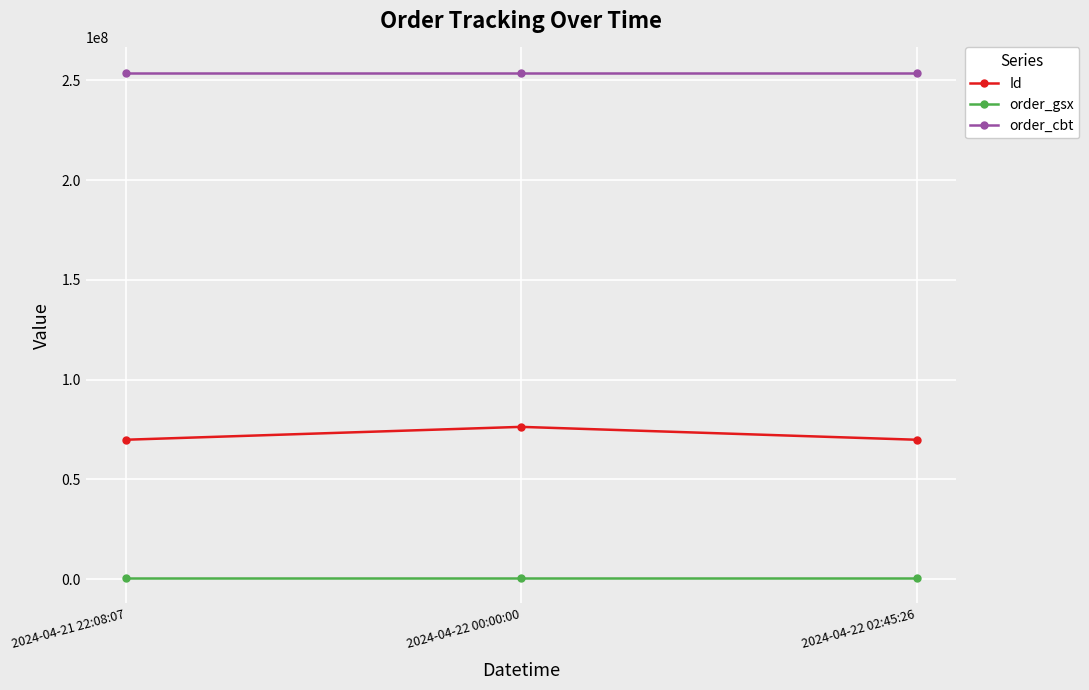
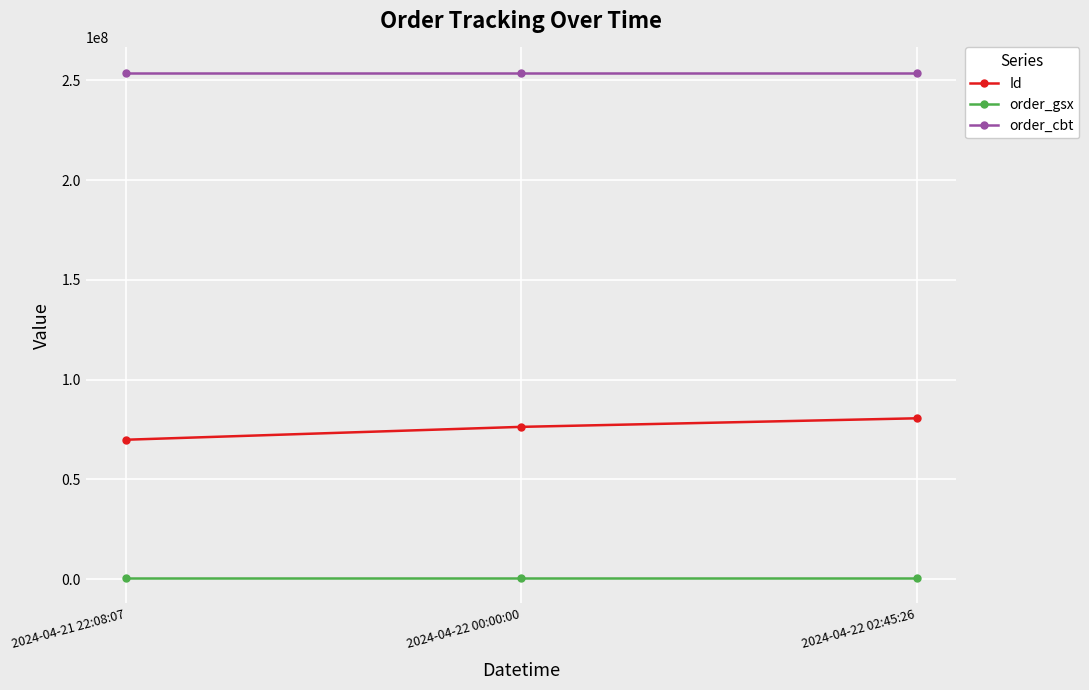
  {
    "Id": {
      "2024-04-21 22:08:07": 70000000,
      "2024-04-22 00:00:00": 76000000,
-     "2024-04-22 02:45:26": 70000000
+     "2024-04-22 02:45:26": 81000000
    },
    "order_gsx": {
      "2024-04-21 22:08:07": 1000000,
      "2024-04-22 00:00:00": 1000000,
      "2024-04-22 02:45:26": 1000000
    },
    "order_cbt": {
      "2024-04-21 22:08:07": 254000000,
      "2024-04-22 00:00:00": 254000000,
      "2024-04-22 02:45:26": 254000000
    }
  }
